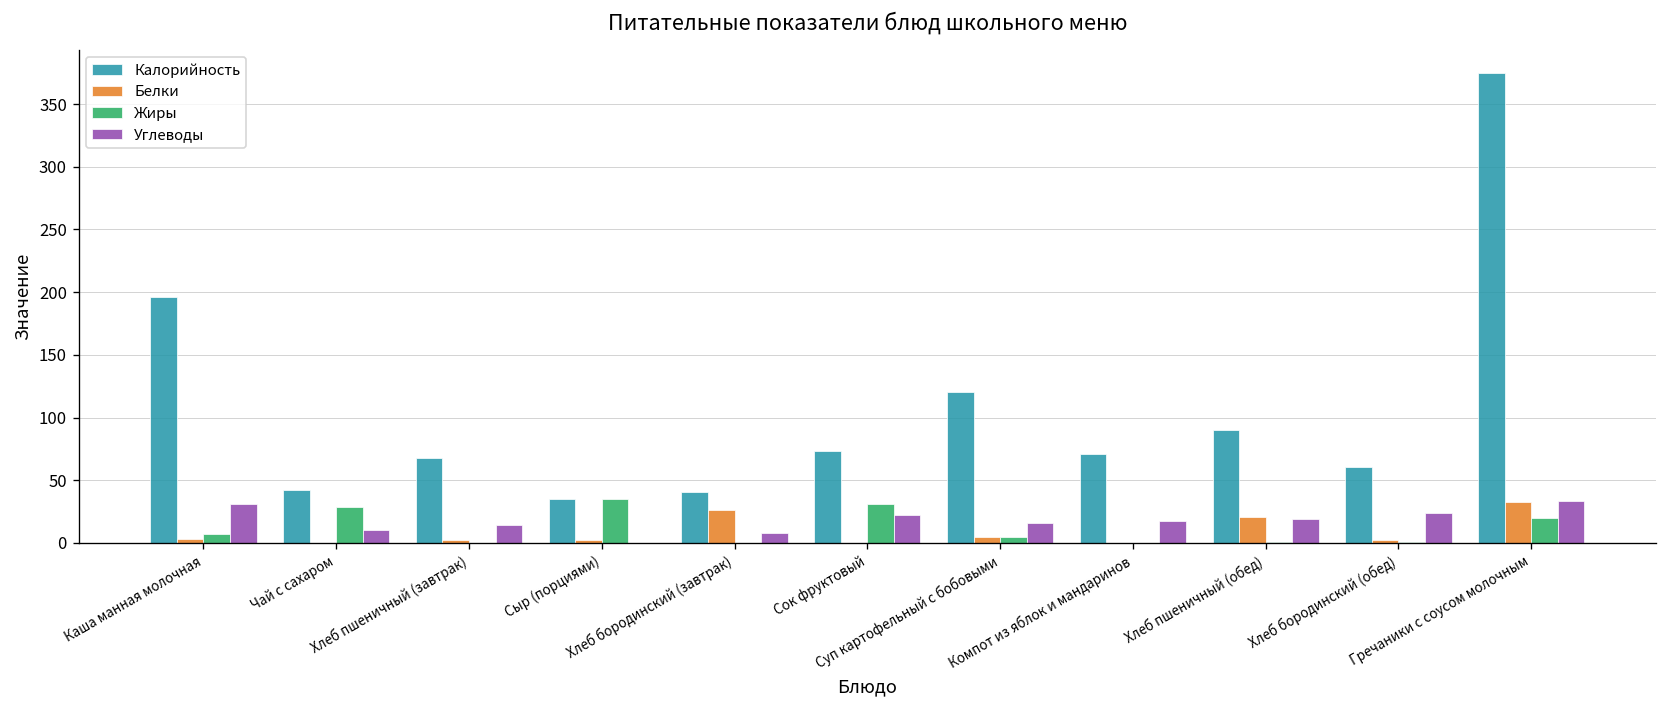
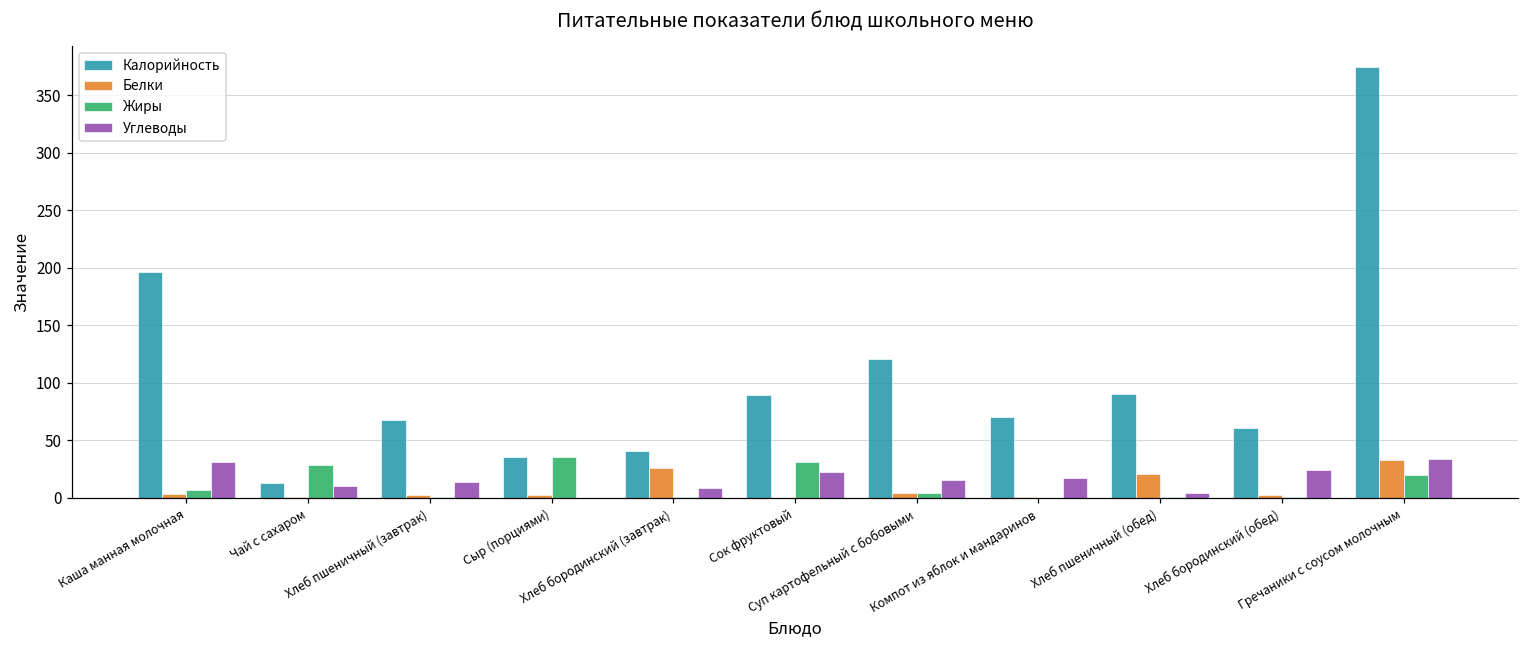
  {
    "Калорийность": {
      "Каша манная молочная": 196,
-     "Чай с сахаром": 42,
+     "Чай с сахаром": 12,
      "Хлеб пшеничный (завтрак)": 68,
      "Сыр (порциями)": 35,
      "Хлеб бородинский (завтрак)": 40,
-     "Сок фруктовый": 73,
+     "Сок фруктовый": 90,
      "Суп картофельный с бобовыми": 120,
      "Компот из яблок и мандаринов": 71,
      "Хлеб пшеничный (обед)": 90,
      "Хлеб бородинский (обед)": 61,
      "Гречаники с соусом молочным": 374
    },
    "Белки": {
      "Каша манная молочная": 3,
      "Хлеб бородинский (завтрак)": 26,
      "Сок фруктовый": 0,
      "Суп картофельный с бобовыми": 4,
      "Хлеб пшеничный (обед)": 21,
      "Гречаники с соусом молочным": 33
    },
    "Жиры": {
      "Каша манная молочная": 7,
      "Чай с сахаром": 28,
      "Сыр (порциями)": 35,
      "Сок фруктовый": 31,
      "Суп картофельный с бобовыми": 4,
      "Гречаники с соусом молочным": 20
    },
    "Углеводы": {
      "Каша манная молочная": 31,
      "Чай с сахаром": 10,
      "Хлеб пшеничный (завтрак)": 14,
      "Сыр (порциями)": 0,
      "Хлеб бородинский (завтрак)": 8,
      "Сок фруктовый": 22,
      "Суп картофельный с бобовыми": 16,
      "Компот из яблок и мандаринов": 17,
-     "Хлеб пшеничный (обед)": 19,
+     "Хлеб пшеничный (обед)": 4,
      "Хлеб бородинский (обед)": 24,
      "Гречаники с соусом молочным": 33
    }
  }
